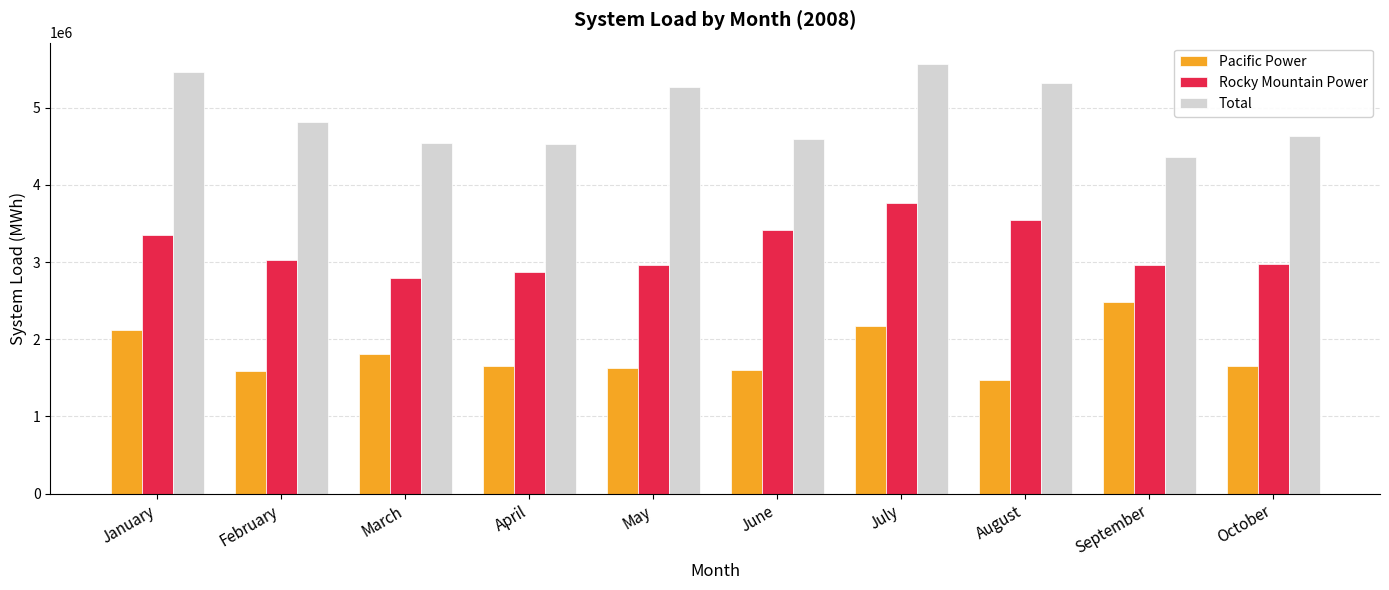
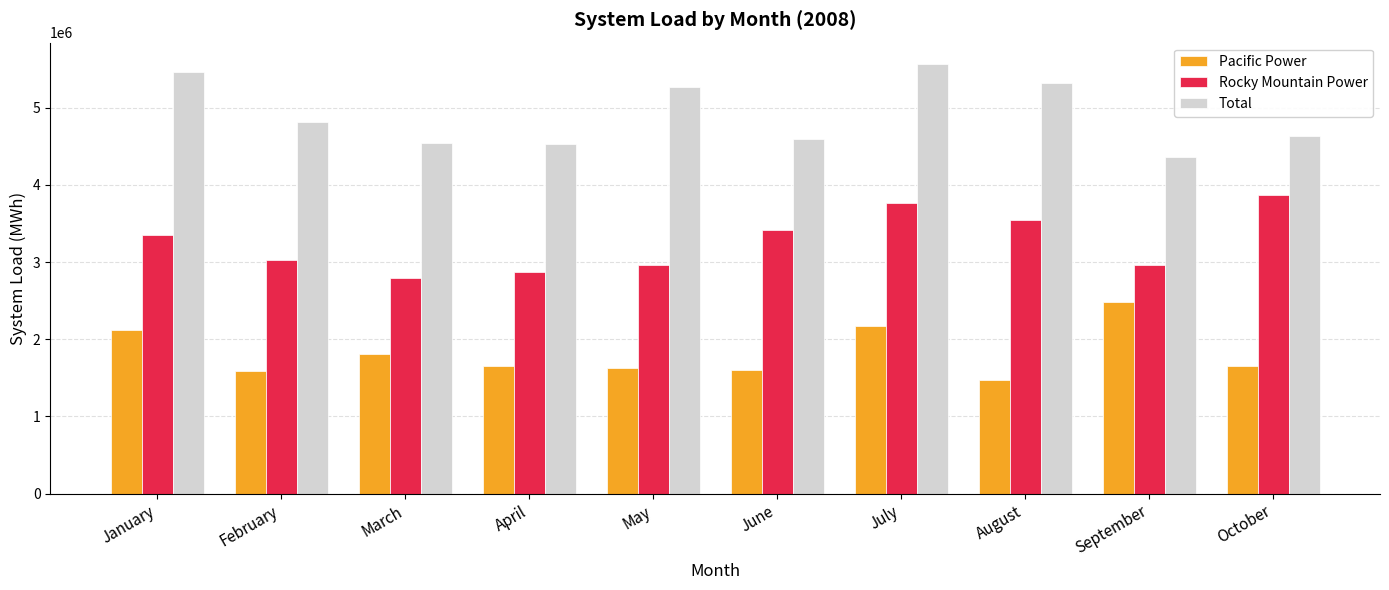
  {
    "Pacific Power": {
      "January": 2100000,
      "February": 1600000,
      "March": 1800000,
      "April": 1700000,
      "May": 1600000,
      "June": 1600000,
      "July": 2200000,
      "August": 1500000,
      "September": 2500000,
      "October": 1700000
    },
    "Rocky Mountain Power": {
      "January": 3300000,
      "February": 3000000,
      "March": 2800000,
      "April": 2900000,
      "May": 3000000,
      "June": 3400000,
      "July": 3800000,
      "August": 3600000,
      "September": 3000000,
-     "October": 3000000
+     "October": 3900000
    },
    "Total": {
      "January": 5500000,
      "February": 4800000,
      "March": 4500000,
      "April": 4500000,
      "May": 5300000,
      "June": 4600000,
      "July": 5600000,
      "August": 5300000,
      "September": 4400000,
      "October": 4600000
    }
  }
